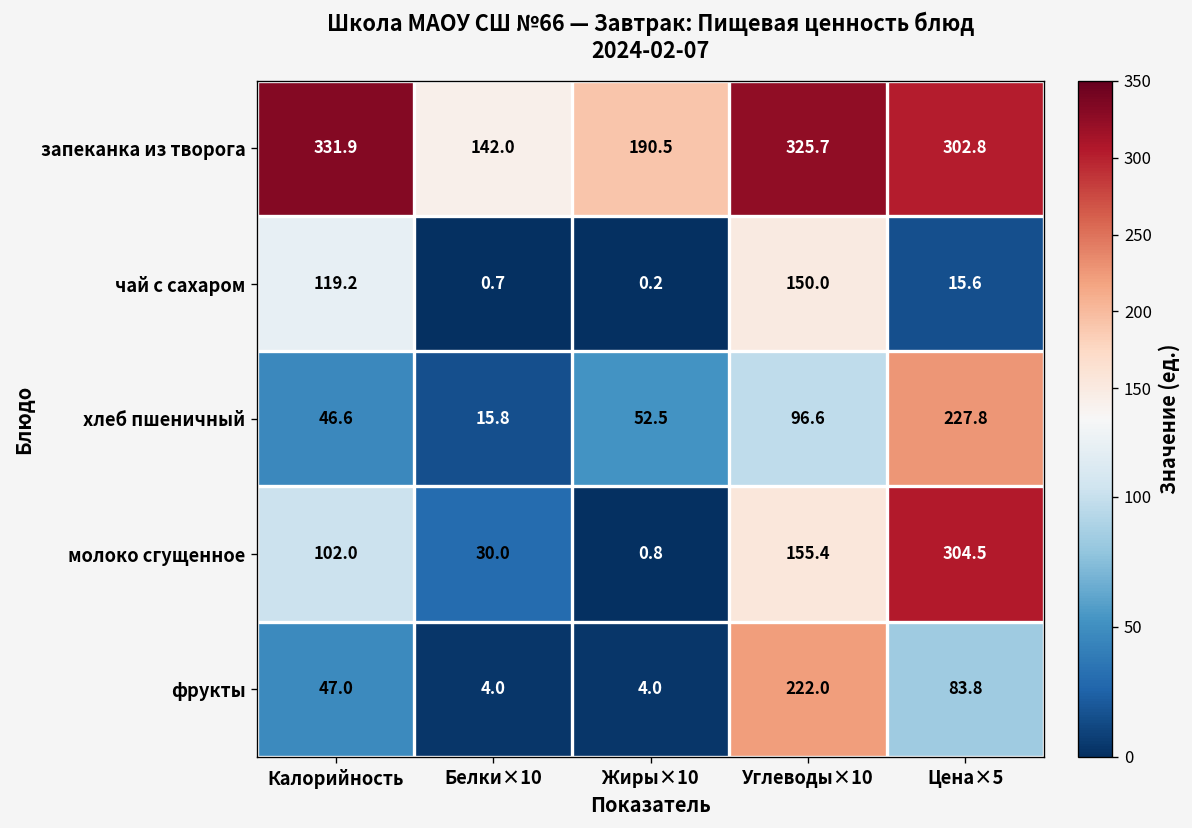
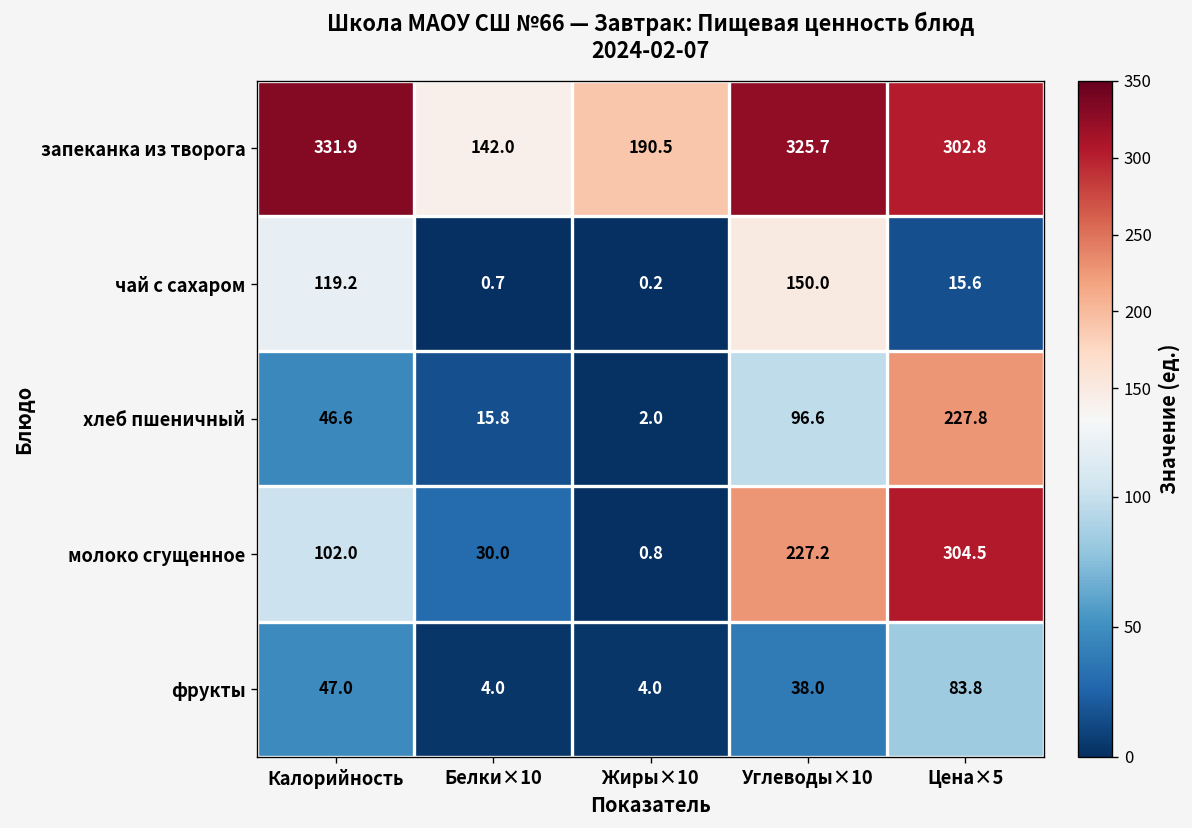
  {
    "запеканка из творога": {
      "Калорийность": 331.9,
      "Белки×10": 142.0,
      "Жиры×10": 190.5,
      "Углеводы×10": 325.7,
      "Цена×5": 302.8
    },
    "чай с сахаром": {
      "Калорийность": 119.2,
      "Белки×10": 0.7,
      "Жиры×10": 0.2,
      "Углеводы×10": 150.0,
      "Цена×5": 15.6
    },
    "хлеб пшеничный": {
      "Калорийность": 46.6,
      "Белки×10": 15.8,
-     "Жиры×10": 52.5,
+     "Жиры×10": 2.0,
      "Углеводы×10": 96.6,
      "Цена×5": 227.8
    },
    "молоко сгущенное": {
      "Калорийность": 102.0,
      "Белки×10": 30.0,
      "Жиры×10": 0.8,
-     "Углеводы×10": 155.4,
+     "Углеводы×10": 227.2,
      "Цена×5": 304.5
    },
    "фрукты": {
      "Калорийность": 47.0,
      "Белки×10": 4.0,
      "Жиры×10": 4.0,
-     "Углеводы×10": 222.0,
+     "Углеводы×10": 38.0,
      "Цена×5": 83.8
    }
  }
